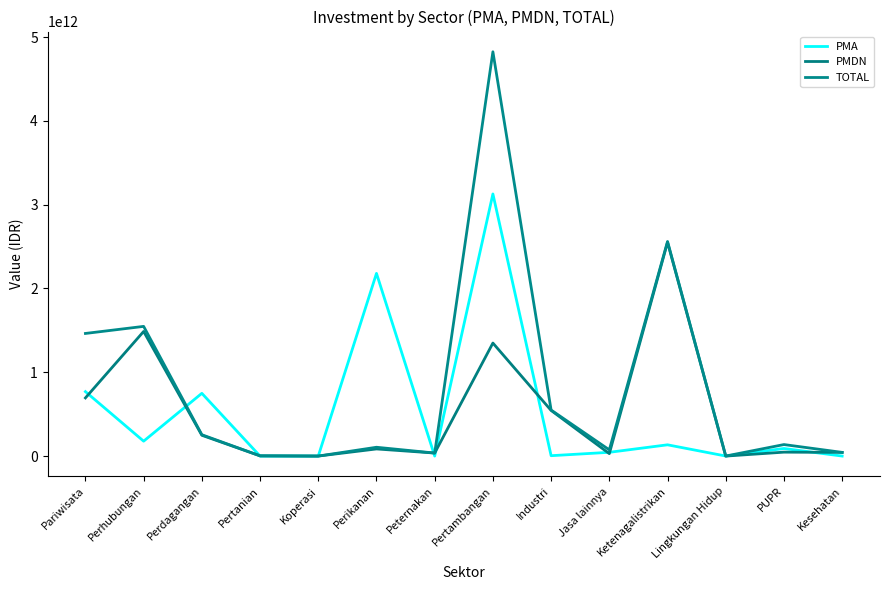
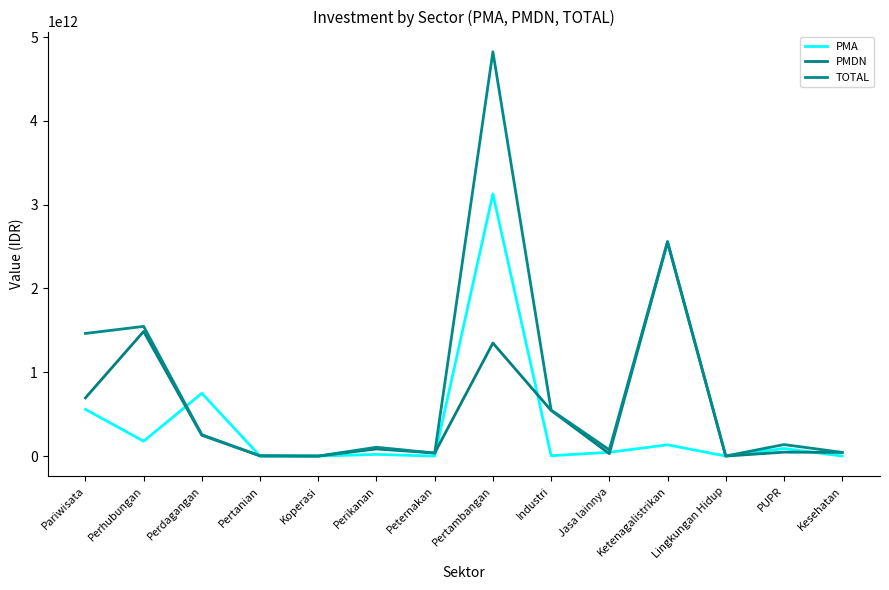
  {
    "PMA": {
-     "Pariwisata": 800000000000,
+     "Pariwisata": 600000000000,
      "Perhubungan": 200000000000,
      "Perdagangan": 700000000000,
-     "Perikanan": 2200000000000,
+     "Perikanan": 0,
      "Peternakan": 0,
      "Pertambangan": 3100000000000,
      "Industri": 0,
      "Ketenagalistrikan": 100000000000,
      "PUPR": 100000000000,
      "Kesehatan": 0
    }
  }
